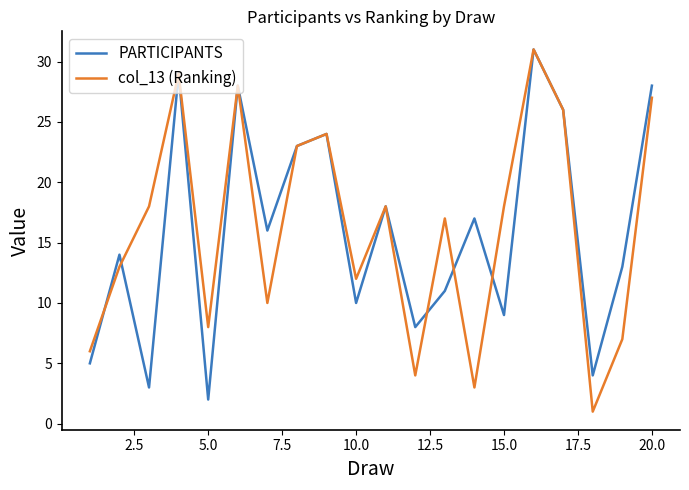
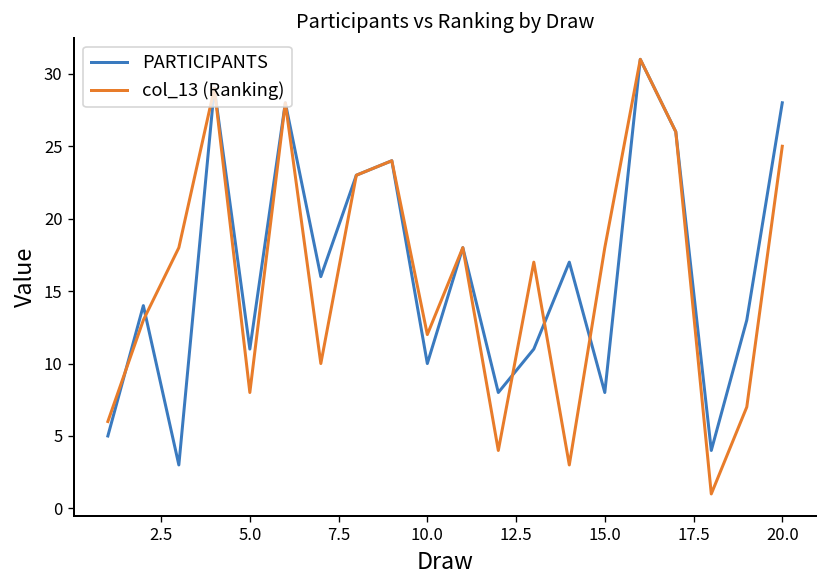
  {
    "PARTICIPANTS": {
-     "5.0": 2,
+     "5.0": 11,
      "10.0": 10,
-     "15.0": 9,
+     "15.0": 8,
      "20.0": 28
    },
    "col_13 (Ranking)": {
      "5.0": 8,
      "10.0": 12,
      "15.0": 18,
-     "20.0": 27
+     "20.0": 25
    }
  }
